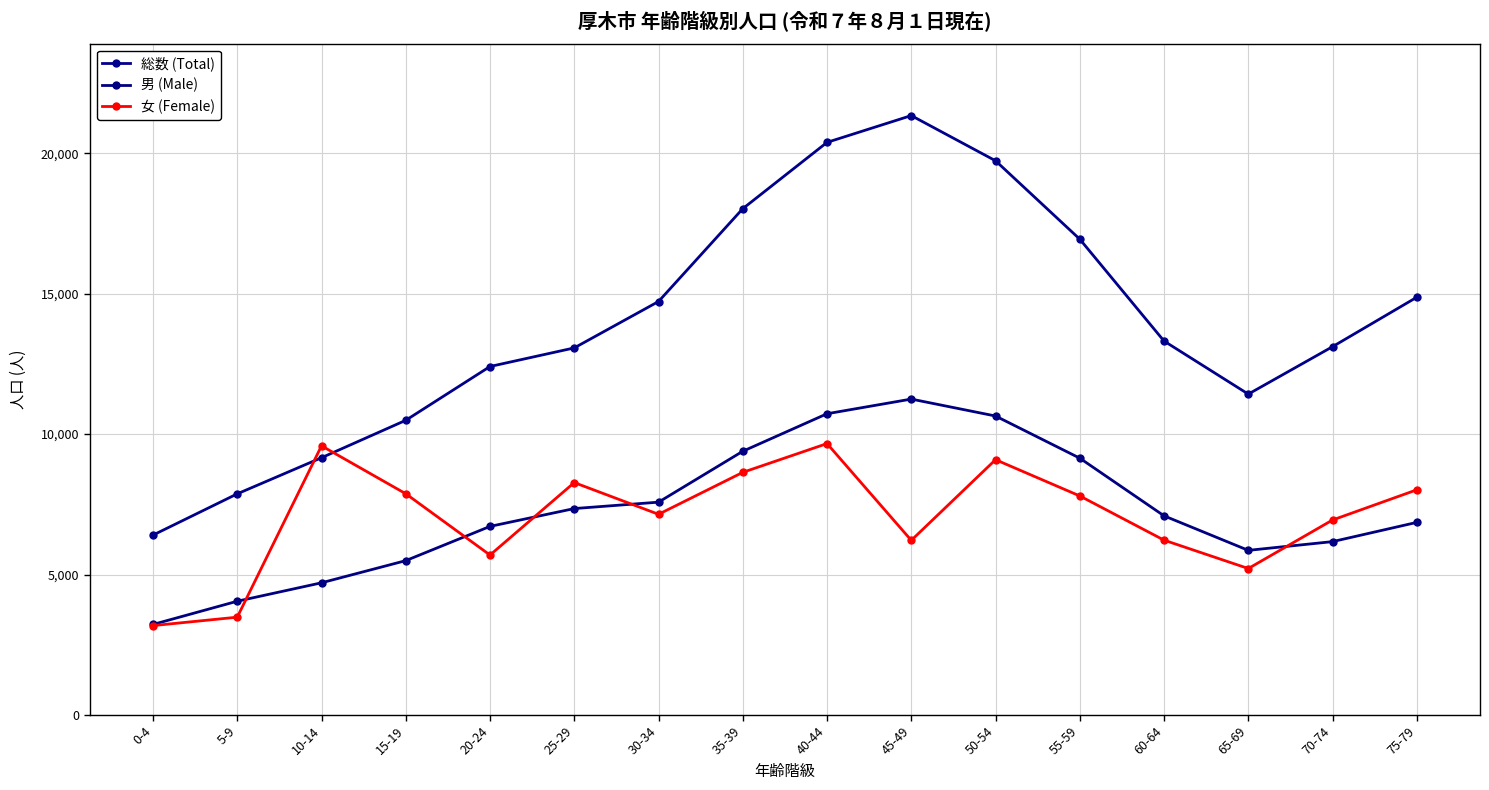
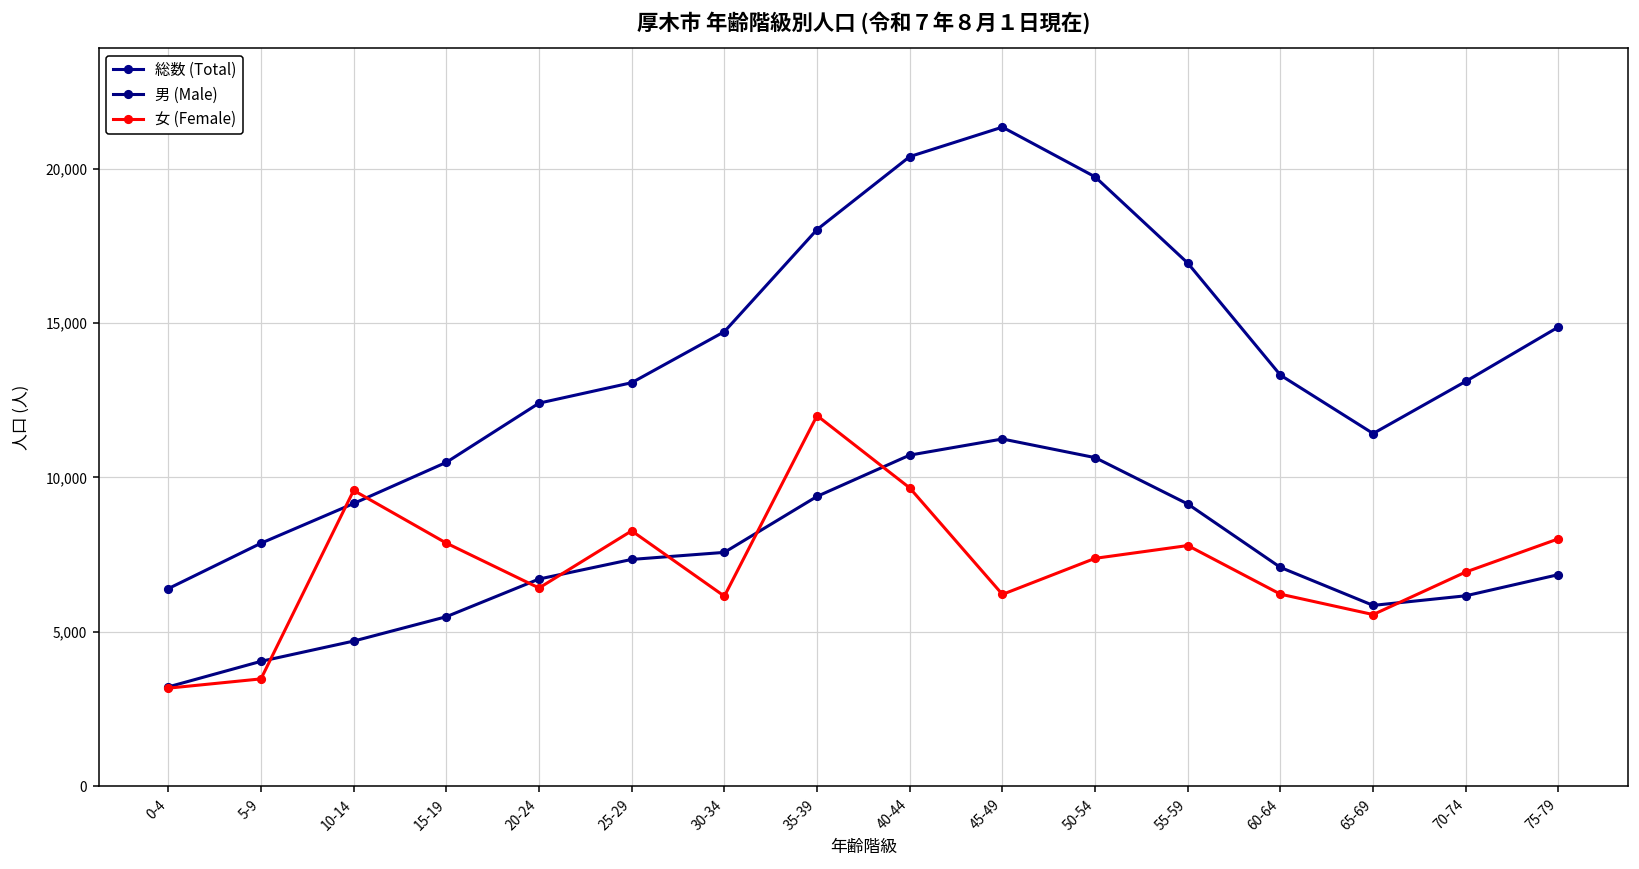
  {
    "女 (Female)": {
      "5-9": "3,500",
      "10-14": "9,600",
      "15-19": "7,900",
-     "20-24": "5,700",
+     "20-24": "6,400",
      "25-29": "8,300",
-     "30-34": "7,100",
-     "35-39": "8,600",
+     "30-34": "6,200",
+     "35-39": "12,000",
      "40-44": "9,700",
      "45-49": "6,200",
-     "50-54": "9,100",
+     "50-54": "7,400",
      "55-59": "7,800",
      "60-64": "6,200",
-     "65-69": "5,200",
+     "65-69": "5,600",
      "70-74": "6,900",
      "75-79": "8,000"
    }
  }
